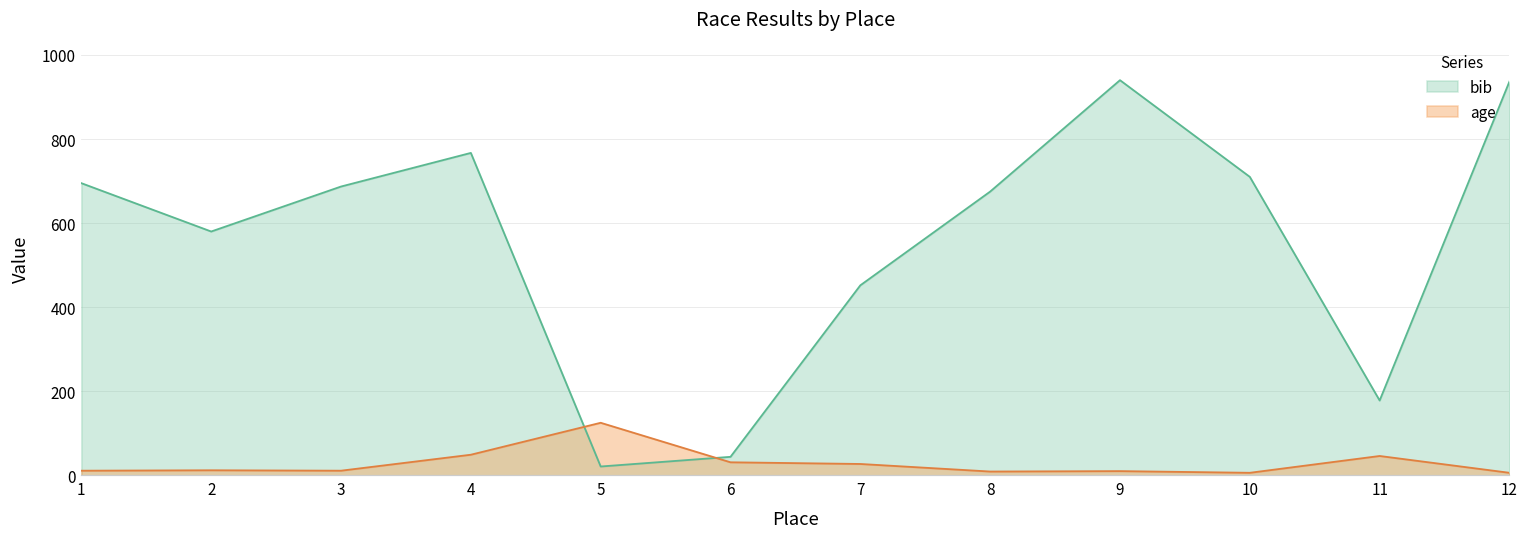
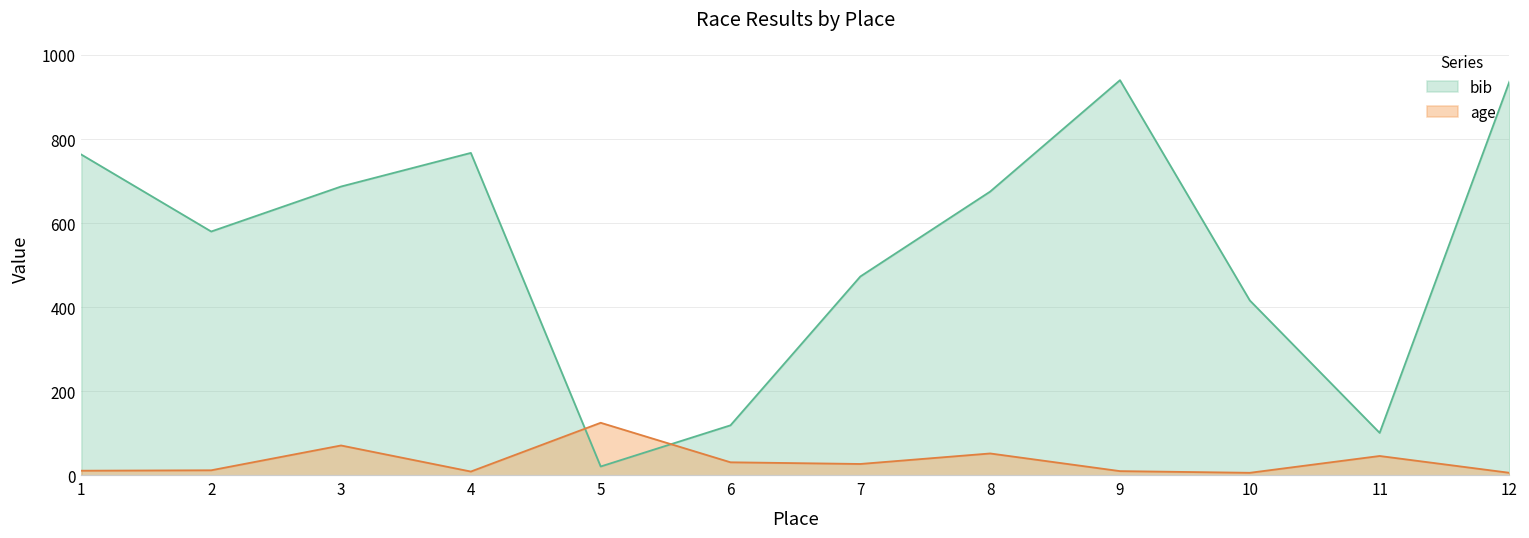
  {
    "bib": {
-     "1": 700,
+     "1": 760,
      "2": 580,
      "3": 690,
      "4": 770,
      "5": 20,
-     "6": 40,
-     "7": 450,
+     "6": 120,
+     "7": 470,
      "8": 680,
      "9": 940,
-     "10": 710,
-     "11": 180,
+     "10": 420,
+     "11": 100,
      "12": 940
    },
    "age": {
      "1": 10,
      "2": 10,
-     "3": 10,
-     "4": 50,
+     "3": 70,
+     "4": 10,
      "5": 130,
      "6": 30,
      "7": 30,
-     "8": 10,
+     "8": 50,
      "9": 10,
      "10": 10,
      "11": 50,
      "12": 10
    }
  }
